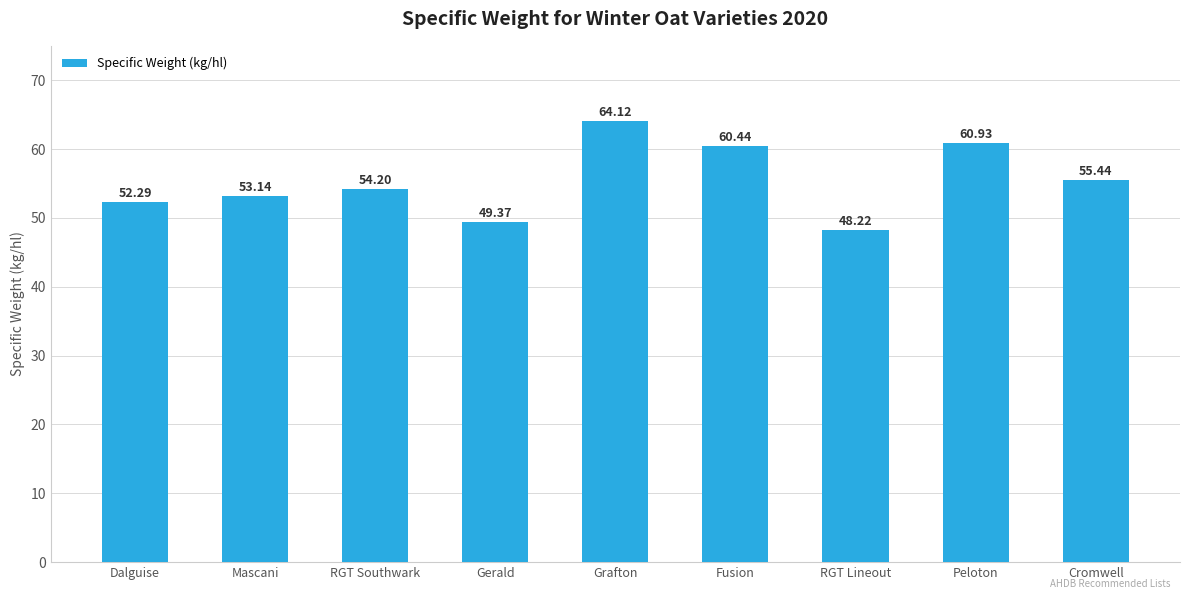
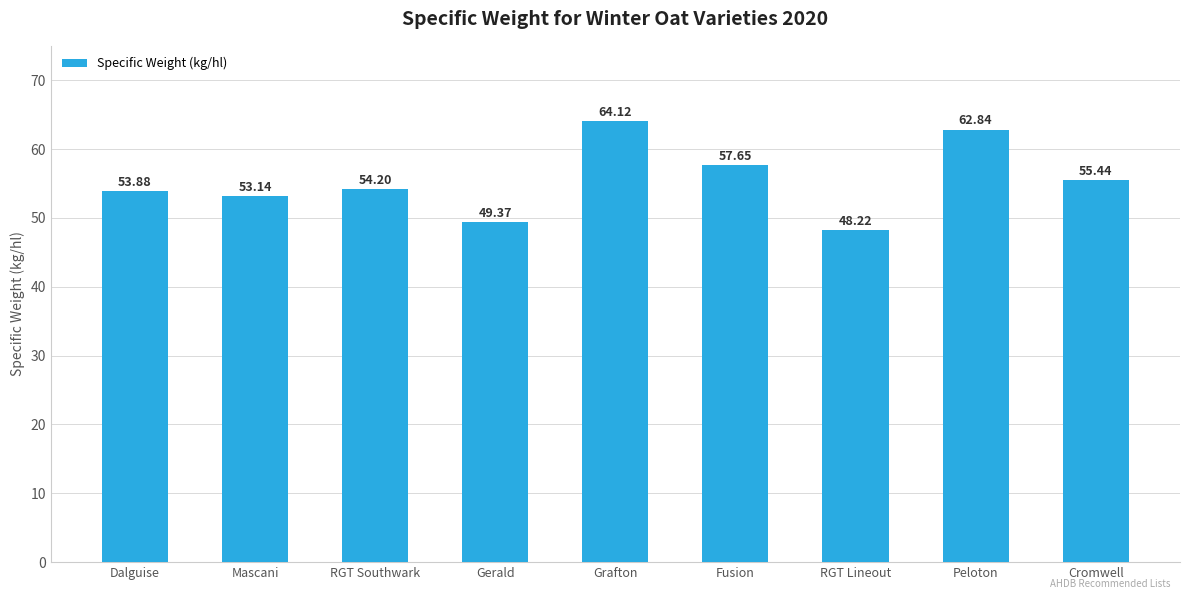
  {
-   "Dalguise": 52.29,
+   "Dalguise": 53.88,
    "Mascani": 53.14,
    "RGT Southwark": 54.20,
    "Gerald": 49.37,
    "Grafton": 64.12,
-   "Fusion": 60.44,
+   "Fusion": 57.65,
    "RGT Lineout": 48.22,
-   "Peloton": 60.93,
+   "Peloton": 62.84,
    "Cromwell": 55.44
  }
